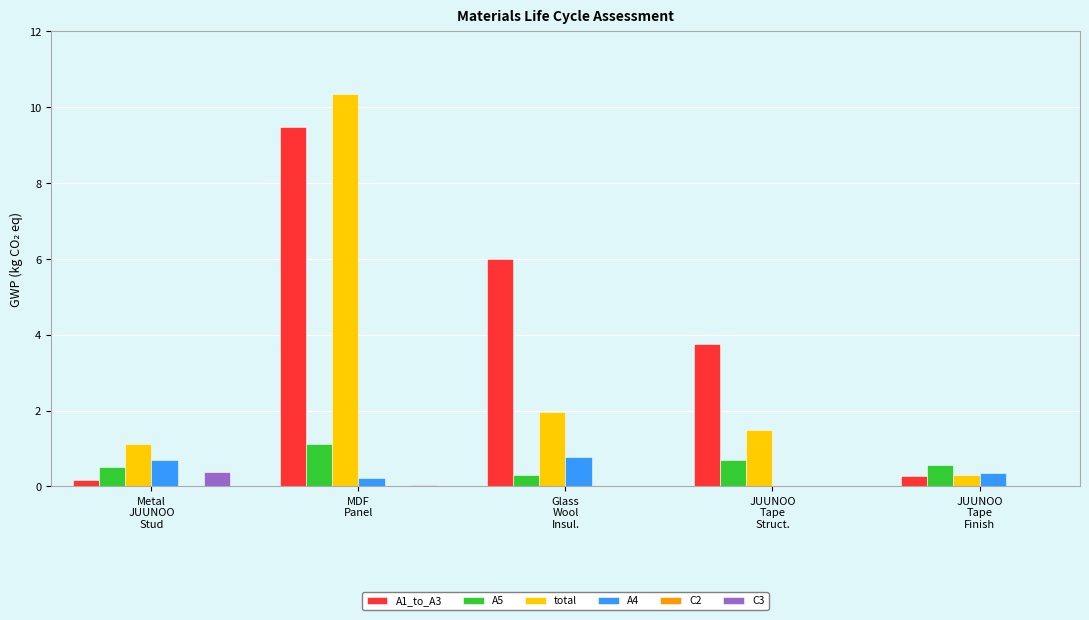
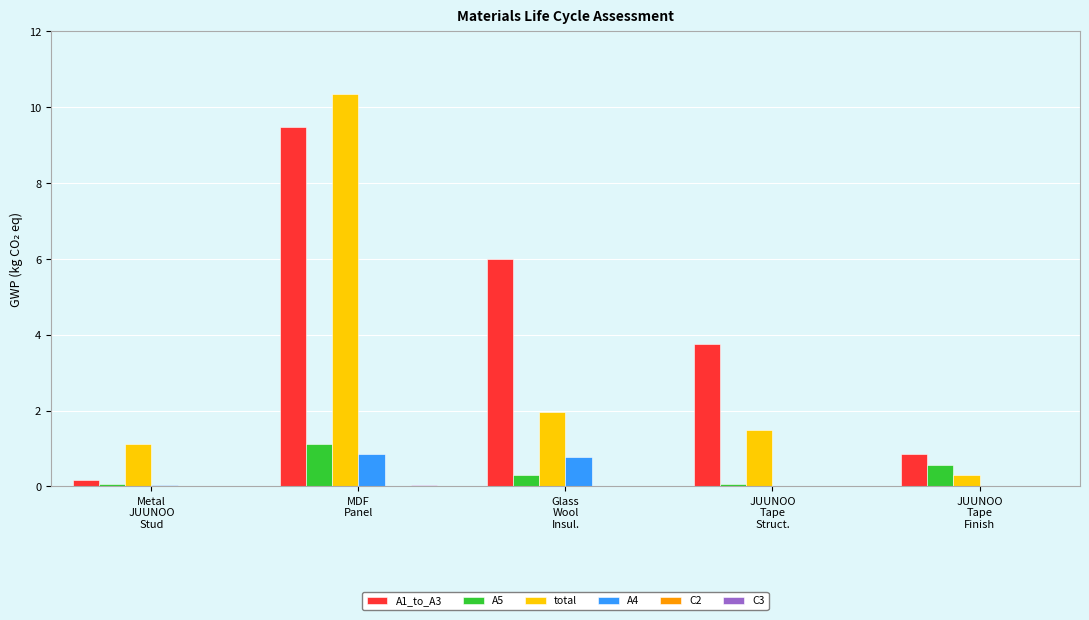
  {
    "A1_to_A3": {
      "Metal JUUNOO Stud": 0.2,
      "MDF Panel": 9.5,
      "Glass Wool Insul.": 6.0,
      "JUUNOO Tape Struct.": 3.8,
-     "JUUNOO Tape Finish": 0.3
+     "JUUNOO Tape Finish": 0.9
    },
    "A5": {
-     "Metal JUUNOO Stud": 0.5,
+     "Metal JUUNOO Stud": 0.1,
      "MDF Panel": 1.1,
      "Glass Wool Insul.": 0.3,
-     "JUUNOO Tape Struct.": 0.7,
+     "JUUNOO Tape Struct.": 0.1,
      "JUUNOO Tape Finish": 0.6
    },
    "A4": {
-     "Metal JUUNOO Stud": 0.7,
-     "MDF Panel": 0.2,
+     "Metal JUUNOO Stud": 0.0,
+     "MDF Panel": 0.9,
      "Glass Wool Insul.": 0.8,
-     "JUUNOO Tape Finish": 0.4
+     "JUUNOO Tape Finish": 0.0
    },
    "C3": {
-     "Metal JUUNOO Stud": 0.4
+     "Metal JUUNOO Stud": 0.0
    }
  }
